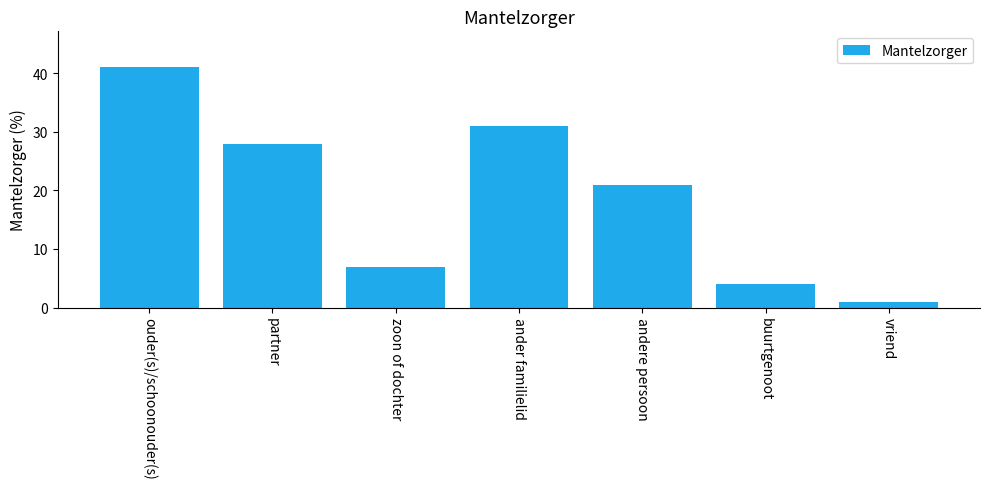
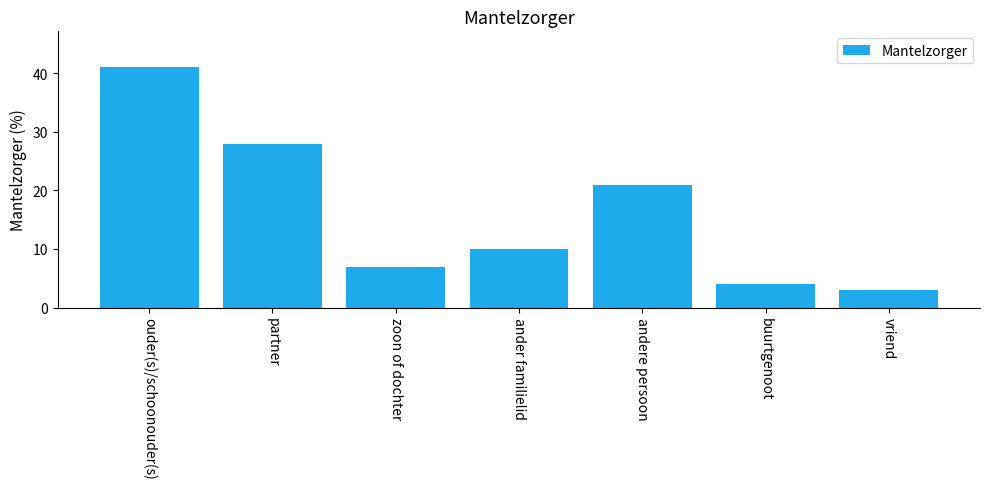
  {
    "ouder(s)/schoonouder(s)": 41,
    "partner": 28,
    "zoon of dochter": 7,
-   "ander familielid": 31,
+   "ander familielid": 10,
    "andere persoon": 21,
    "buurtgenoot": 4,
-   "vriend": 1
+   "vriend": 3
  }
